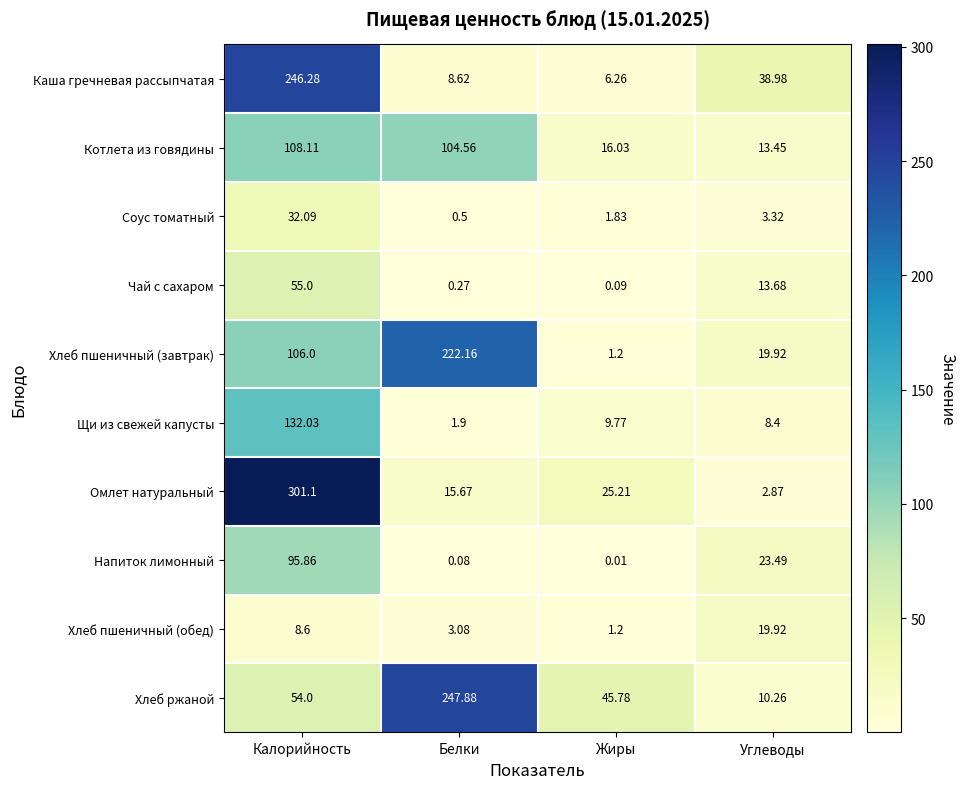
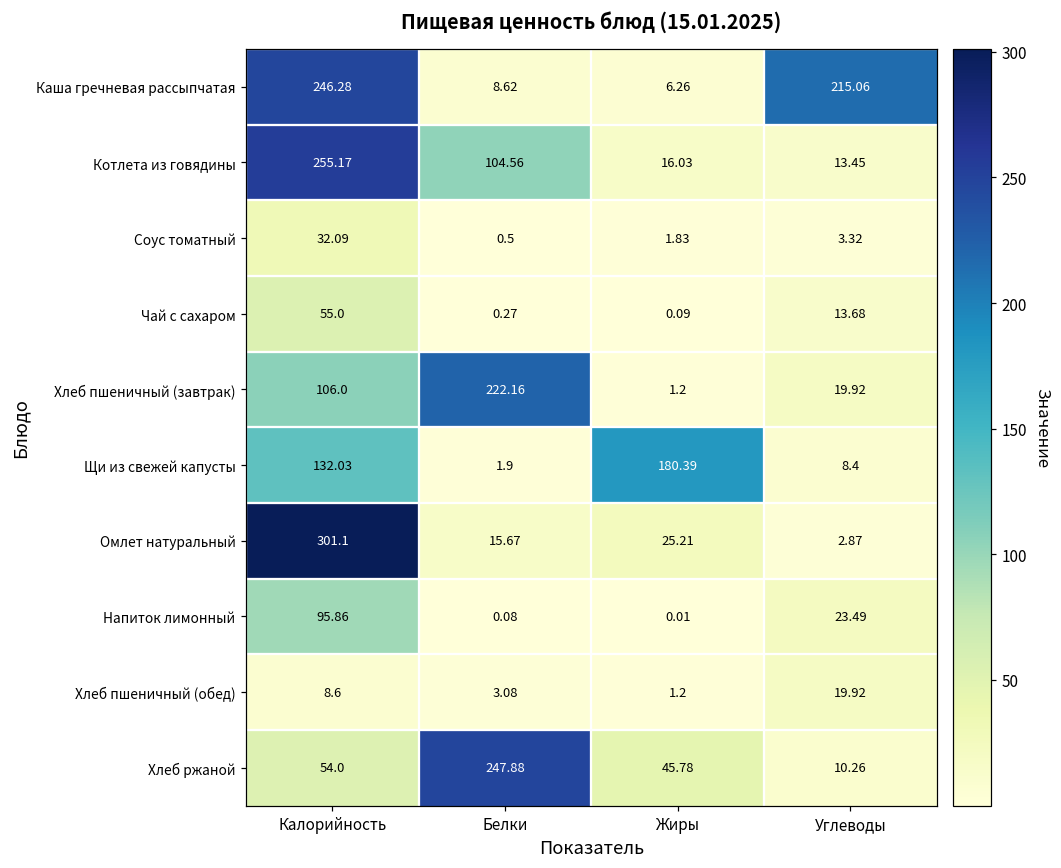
  {
    "Каша гречневая рассыпчатая": {
      "Калорийность": 246.28,
      "Белки": 8.62,
      "Жиры": 6.26,
-     "Углеводы": 38.98
+     "Углеводы": 215.06
    },
    "Котлета из говядины": {
-     "Калорийность": 108.11,
+     "Калорийность": 255.17,
      "Белки": 104.56,
      "Жиры": 16.03,
      "Углеводы": 13.45
    },
    "Соус томатный": {
      "Калорийность": 32.09,
      "Белки": 0.5,
      "Жиры": 1.83,
      "Углеводы": 3.32
    },
    "Чай с сахаром": {
      "Калорийность": 55.0,
      "Белки": 0.27,
      "Жиры": 0.09,
      "Углеводы": 13.68
    },
    "Хлеб пшеничный (завтрак)": {
      "Калорийность": 106.0,
      "Белки": 222.16,
      "Жиры": 1.2,
      "Углеводы": 19.92
    },
    "Щи из свежей капусты": {
      "Калорийность": 132.03,
      "Белки": 1.9,
-     "Жиры": 9.77,
+     "Жиры": 180.39,
      "Углеводы": 8.4
    },
    "Омлет натуральный": {
      "Калорийность": 301.1,
      "Белки": 15.67,
      "Жиры": 25.21,
      "Углеводы": 2.87
    },
    "Напиток лимонный": {
      "Калорийность": 95.86,
      "Белки": 0.08,
      "Жиры": 0.01,
      "Углеводы": 23.49
    },
    "Хлеб пшеничный (обед)": {
      "Калорийность": 8.6,
      "Белки": 3.08,
      "Жиры": 1.2,
      "Углеводы": 19.92
    },
    "Хлеб ржаной": {
      "Калорийность": 54.0,
      "Белки": 247.88,
      "Жиры": 45.78,
      "Углеводы": 10.26
    }
  }
